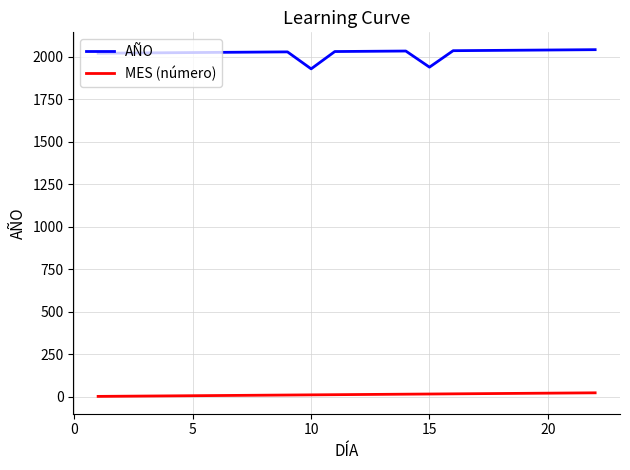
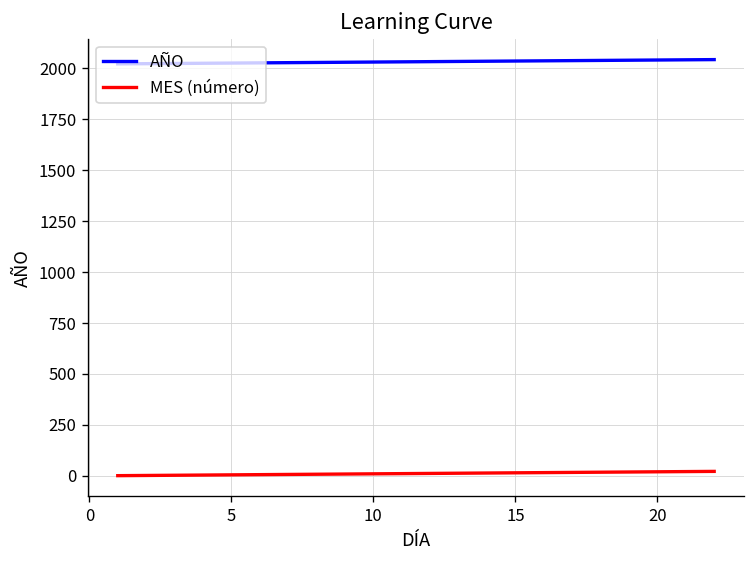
  {
    "AÑO": {
-     "10": 1930,
-     "15": 1940,
+     "10": 2030,
+     "15": 2040,
      "20": 2040
    },
    "MES (número)": {
      "5": 10,
      "10": 10,
      "15": 20,
      "20": 20
    }
  }
